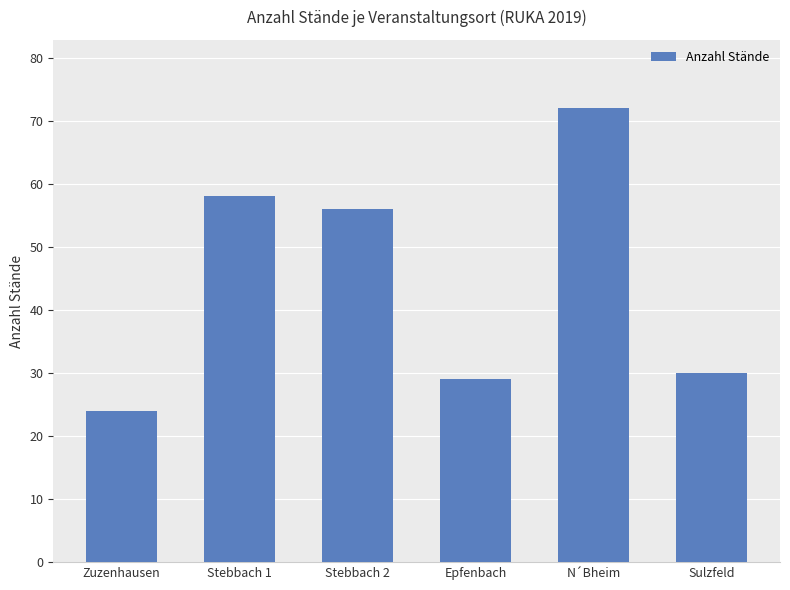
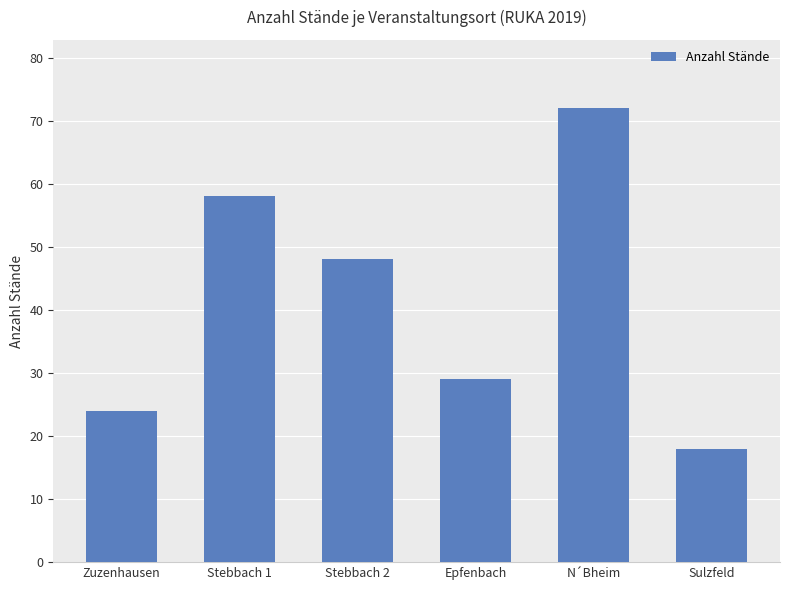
  {
    "Zuzenhausen": 24,
    "Stebbach 1": 58,
-   "Stebbach 2": 56,
+   "Stebbach 2": 48,
    "Epfenbach": 29,
    "N´Bheim": 72,
-   "Sulzfeld": 30
+   "Sulzfeld": 18
  }
